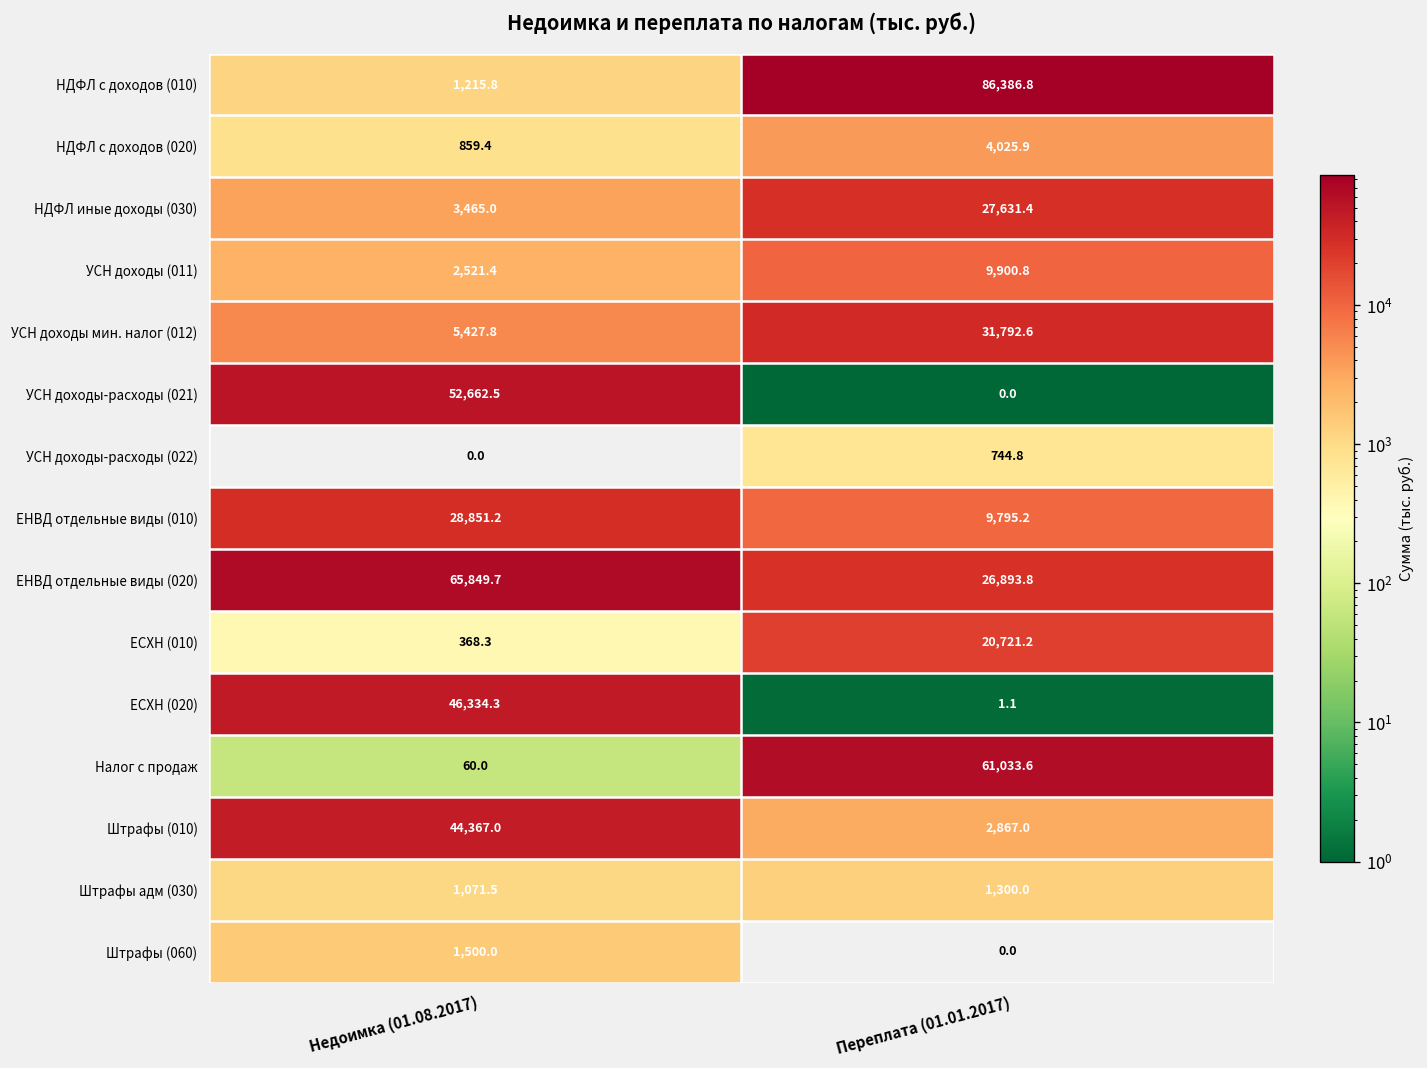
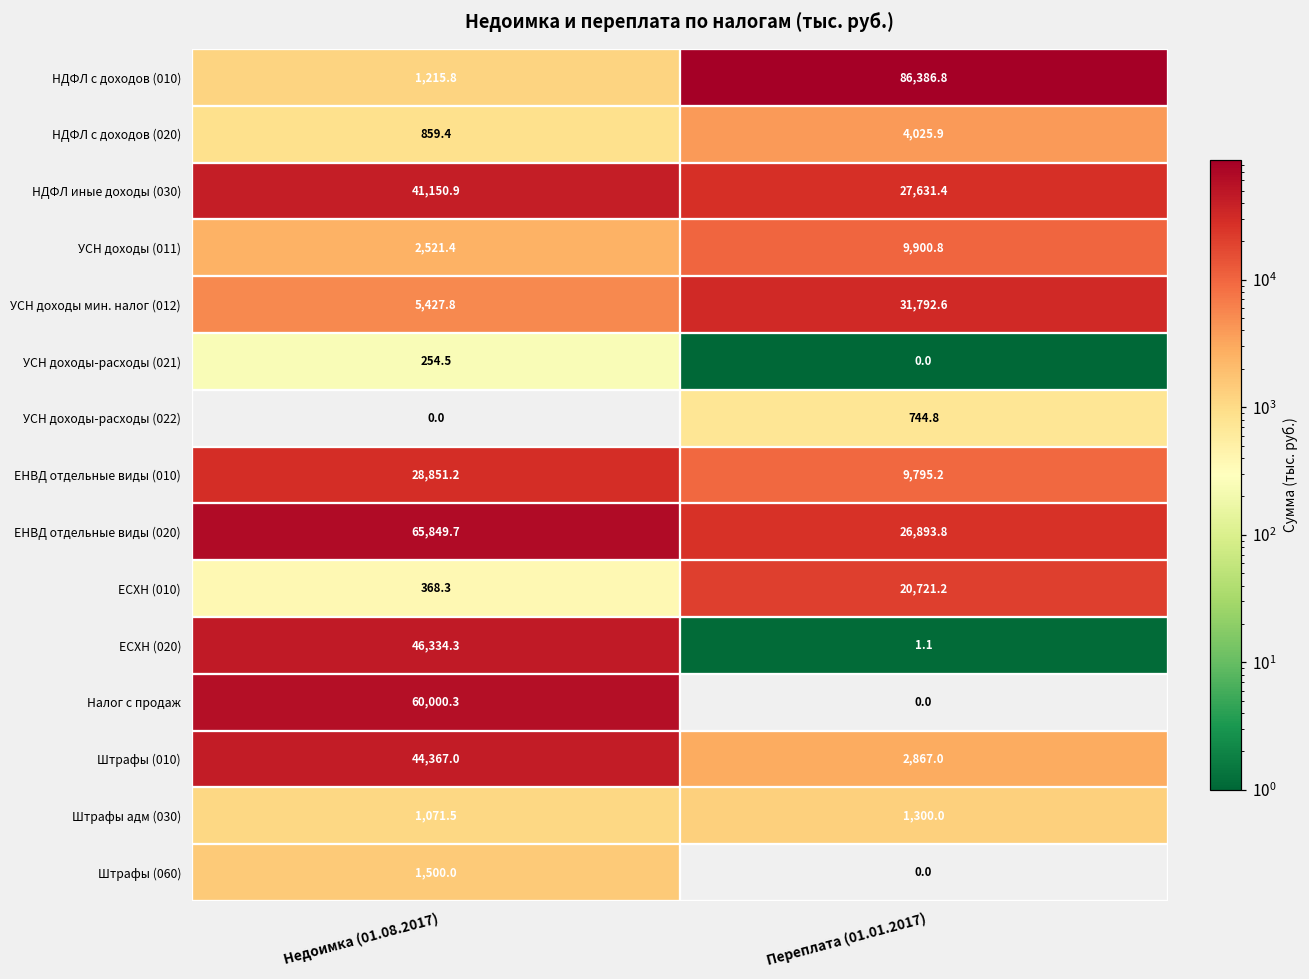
  {
    "НДФЛ с доходов (010)": {
      "Недоимка (01.08.2017)": "1,215.8",
      "Переплата (01.01.2017)": "86,386.8"
    },
    "НДФЛ с доходов (020)": {
      "Недоимка (01.08.2017)": "859.4",
      "Переплата (01.01.2017)": "4,025.9"
    },
    "НДФЛ иные доходы (030)": {
-     "Недоимка (01.08.2017)": "3,465.0",
+     "Недоимка (01.08.2017)": "41,150.9",
      "Переплата (01.01.2017)": "27,631.4"
    },
    "УСН доходы (011)": {
      "Недоимка (01.08.2017)": "2,521.4",
      "Переплата (01.01.2017)": "9,900.8"
    },
    "УСН доходы мин. налог (012)": {
      "Недоимка (01.08.2017)": "5,427.8",
      "Переплата (01.01.2017)": "31,792.6"
    },
    "УСН доходы-расходы (021)": {
-     "Недоимка (01.08.2017)": "52,662.5",
+     "Недоимка (01.08.2017)": "254.5",
      "Переплата (01.01.2017)": "0.0"
    },
    "УСН доходы-расходы (022)": {
      "Недоимка (01.08.2017)": "0.0",
      "Переплата (01.01.2017)": "744.8"
    },
    "ЕНВД отдельные виды (010)": {
      "Недоимка (01.08.2017)": "28,851.2",
      "Переплата (01.01.2017)": "9,795.2"
    },
    "ЕНВД отдельные виды (020)": {
      "Недоимка (01.08.2017)": "65,849.7",
      "Переплата (01.01.2017)": "26,893.8"
    },
    "ЕСХН (010)": {
      "Недоимка (01.08.2017)": "368.3",
      "Переплата (01.01.2017)": "20,721.2"
    },
    "ЕСХН (020)": {
      "Недоимка (01.08.2017)": "46,334.3",
      "Переплата (01.01.2017)": "1.1"
    },
    "Налог с продаж": {
-     "Недоимка (01.08.2017)": "60.0",
-     "Переплата (01.01.2017)": "61,033.6"
+     "Недоимка (01.08.2017)": "60,000.3",
+     "Переплата (01.01.2017)": "0.0"
    },
    "Штрафы (010)": {
      "Недоимка (01.08.2017)": "44,367.0",
      "Переплата (01.01.2017)": "2,867.0"
    },
    "Штрафы адм (030)": {
      "Недоимка (01.08.2017)": "1,071.5",
      "Переплата (01.01.2017)": "1,300.0"
    },
    "Штрафы (060)": {
      "Недоимка (01.08.2017)": "1,500.0",
      "Переплата (01.01.2017)": "0.0"
    }
  }
